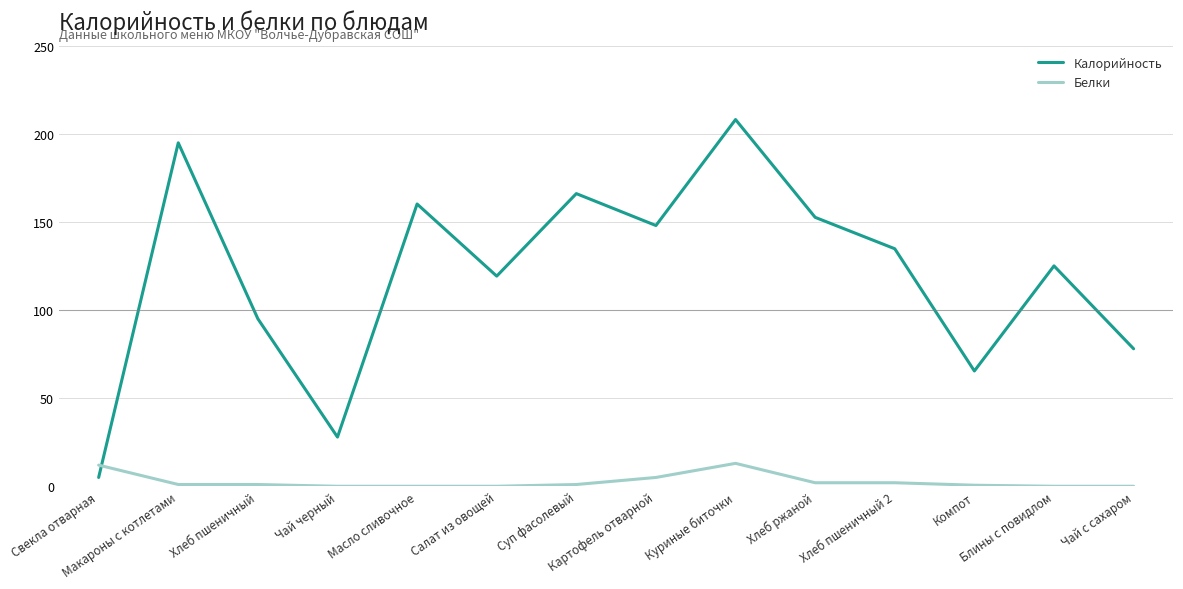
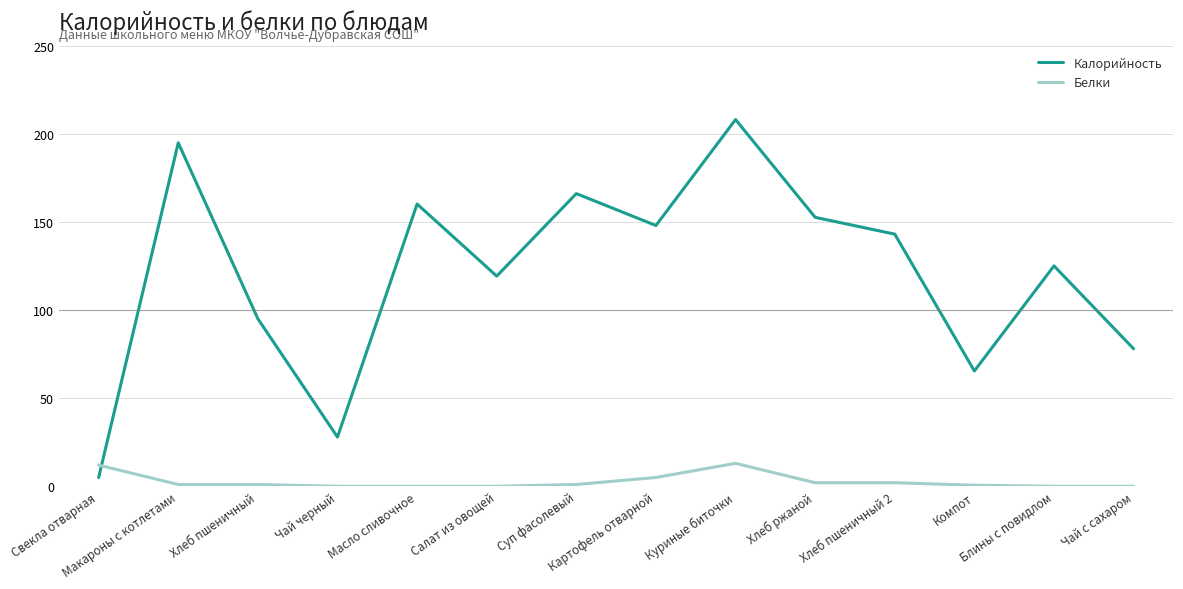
  {
    "Калорийность": {
      "Свекла отварная": 5,
      "Макароны с котлетами": 195,
      "Хлеб пшеничный": 95,
      "Чай черный": 28,
      "Масло сливочное": 160,
      "Салат из овощей": 119,
      "Суп фасолевый": 166,
      "Картофель отварной": 148,
      "Куриные биточки": 208,
      "Хлеб ржаной": 153,
-     "Хлеб пшеничный 2": 135,
+     "Хлеб пшеничный 2": 143,
      "Компот": 65,
      "Блины с повидлом": 125,
      "Чай с сахаром": 78
    },
    "Белки": {
      "Свекла отварная": 12,
      "Макароны с котлетами": 1,
      "Хлеб пшеничный": 1,
      "Чай черный": 0,
      "Масло сливочное": 0,
      "Салат из овощей": 0,
      "Суп фасолевый": 1,
      "Картофель отварной": 5,
      "Куриные биточки": 13,
      "Хлеб ржаной": 2,
      "Хлеб пшеничный 2": 2,
      "Компот": 1,
      "Блины с повидлом": 0,
      "Чай с сахаром": 0
    }
  }
